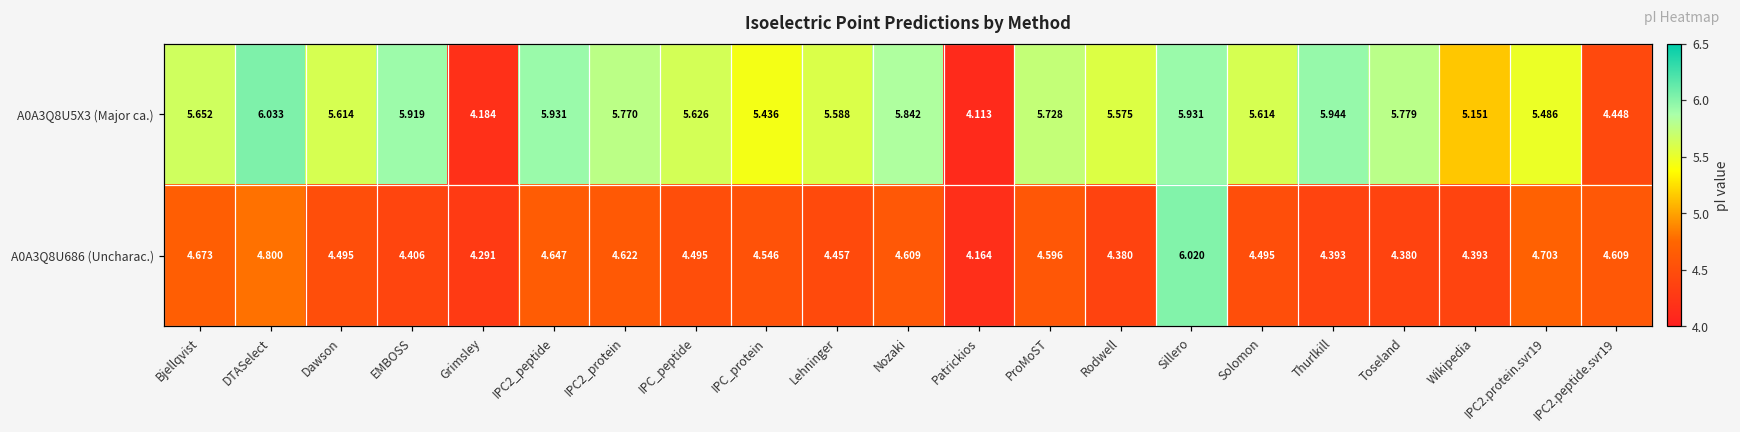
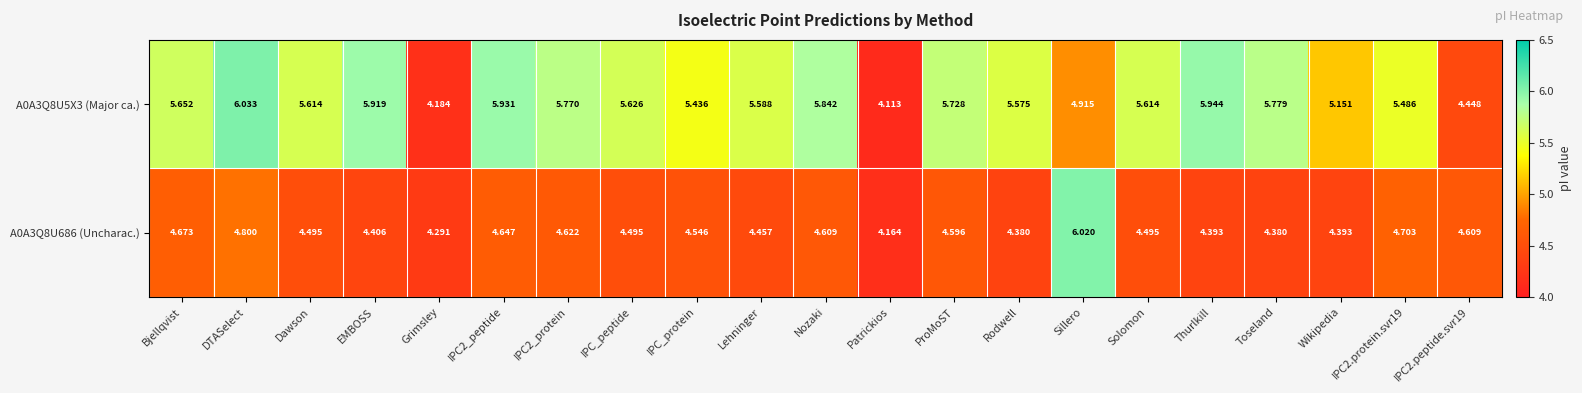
  {
    "A0A3Q8U5X3 (Major ca.)": {
      "Bjellqvist": 5.652,
      "DTASelect": 6.033,
      "Dawson": 5.614,
      "EMBOSS": 5.919,
      "Grimsley": 4.184,
      "IPC2_peptide": 5.931,
      "IPC2_protein": 5.770,
      "IPC_peptide": 5.626,
      "IPC_protein": 5.436,
      "Lehninger": 5.588,
      "Nozaki": 5.842,
      "Patrickios": 4.113,
      "ProMoST": 5.728,
      "Rodwell": 5.575,
-     "Sillero": 5.931,
+     "Sillero": 4.915,
      "Solomon": 5.614,
      "Thurlkill": 5.944,
      "Toseland": 5.779,
      "Wikipedia": 5.151,
      "IPC2.protein.svr19": 5.486,
      "IPC2.peptide.svr19": 4.448
    },
    "A0A3Q8U686 (Uncharac.)": {
      "Bjellqvist": 4.673,
      "DTASelect": 4.800,
      "Dawson": 4.495,
      "EMBOSS": 4.406,
      "Grimsley": 4.291,
      "IPC2_peptide": 4.647,
      "IPC2_protein": 4.622,
      "IPC_peptide": 4.495,
      "IPC_protein": 4.546,
      "Lehninger": 4.457,
      "Nozaki": 4.609,
      "Patrickios": 4.164,
      "ProMoST": 4.596,
      "Rodwell": 4.380,
      "Sillero": 6.020,
      "Solomon": 4.495,
      "Thurlkill": 4.393,
      "Toseland": 4.380,
      "Wikipedia": 4.393,
      "IPC2.protein.svr19": 4.703,
      "IPC2.peptide.svr19": 4.609
    }
  }
